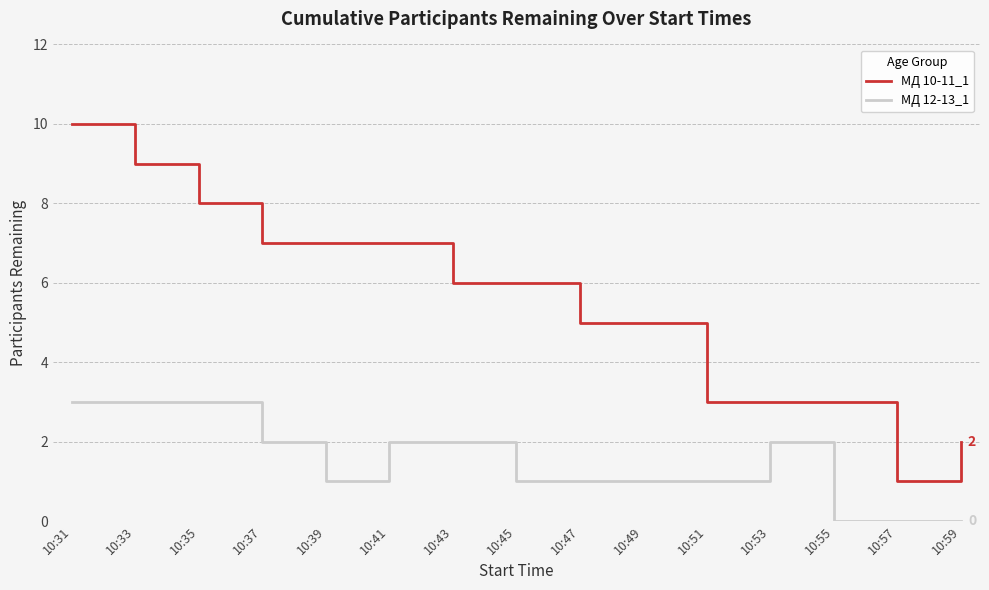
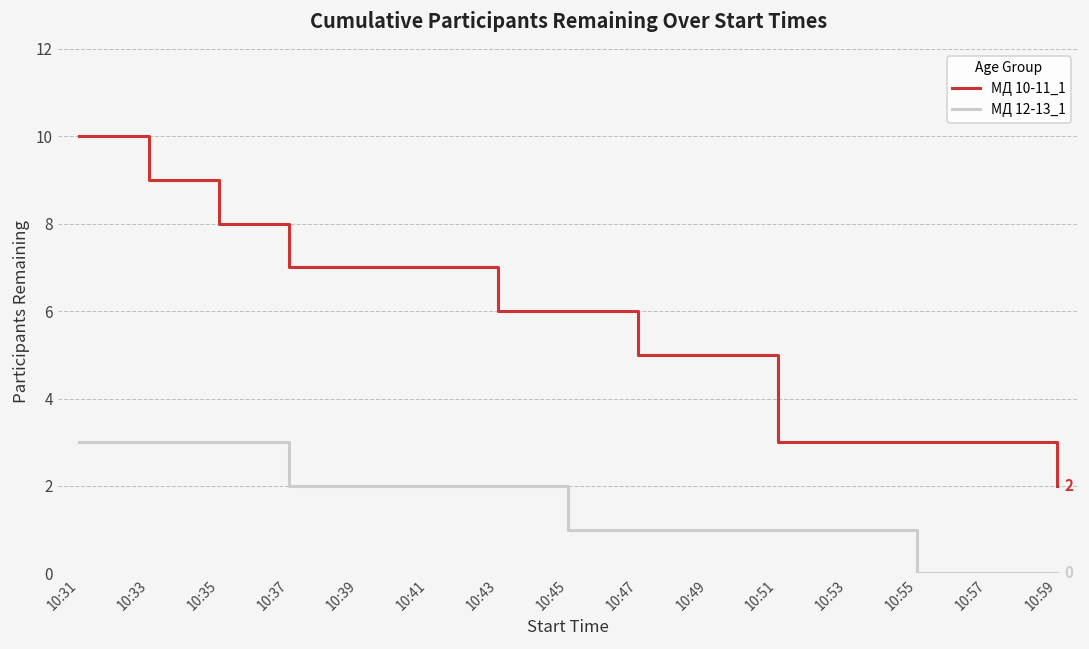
  {
    "МД 10-11_1": {
      "10:31": 10,
      "10:33": 9,
      "10:35": 8,
      "10:37": 7,
      "10:39": 7,
      "10:41": 7,
      "10:43": 6,
      "10:45": 6,
      "10:47": 5,
      "10:49": 5,
      "10:51": 3,
      "10:53": 3,
      "10:55": 3,
-     "10:57": 1
+     "10:57": 3
    },
    "МД 12-13_1": {
      "10:31": 3,
      "10:33": 3,
      "10:35": 3,
      "10:37": 2,
-     "10:39": 1,
+     "10:39": 2,
      "10:41": 2,
      "10:43": 2,
      "10:45": 1,
      "10:47": 1,
      "10:49": 1,
      "10:51": 1,
-     "10:53": 2,
+     "10:53": 1,
      "10:55": 0,
      "10:57": 0,
      "10:59": 0
    }
  }
